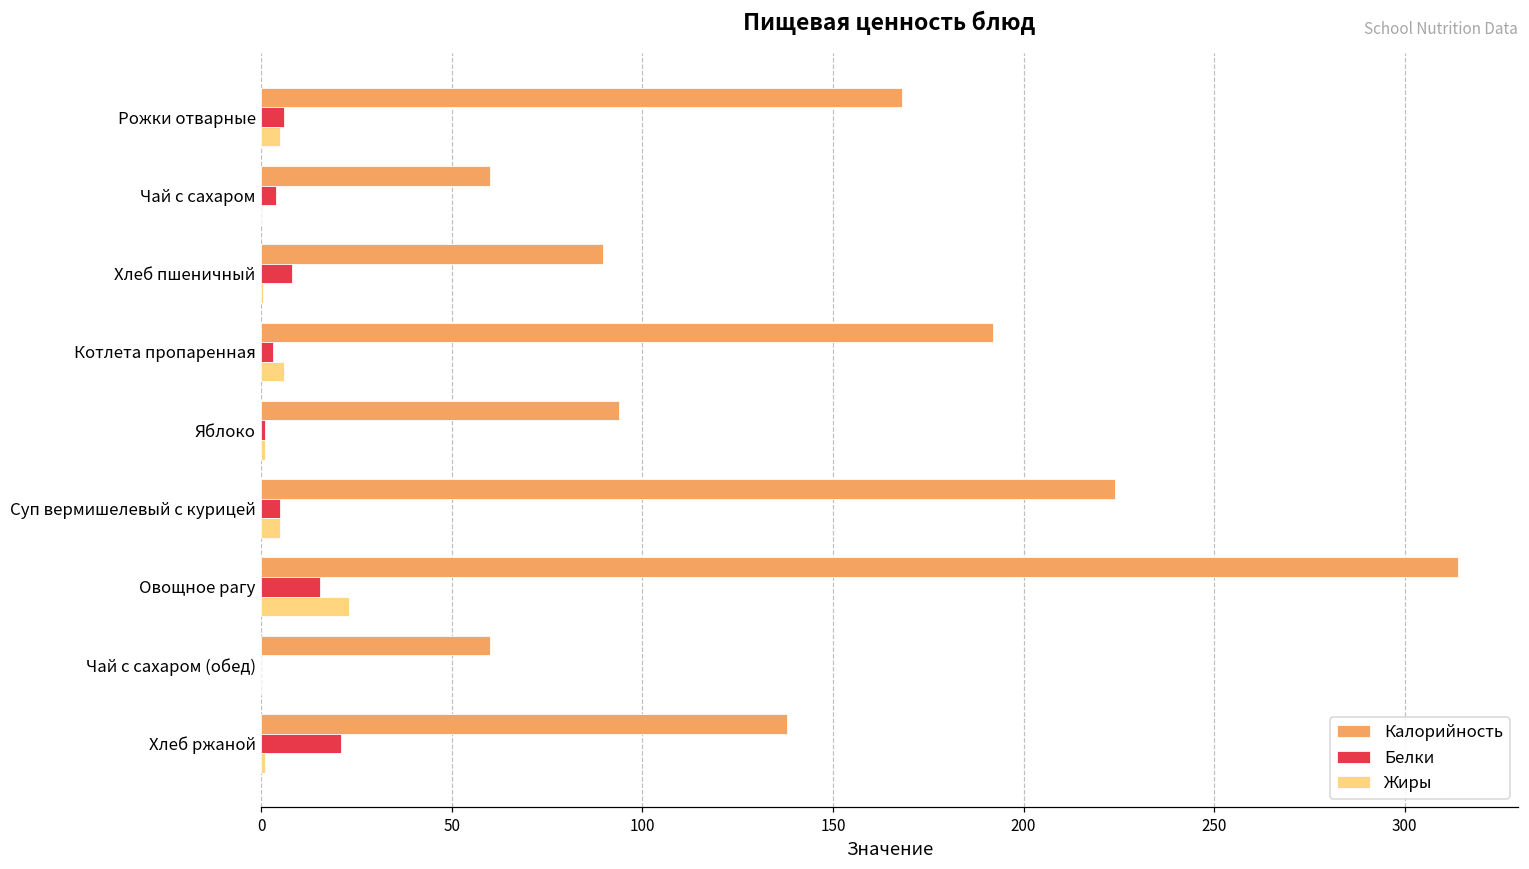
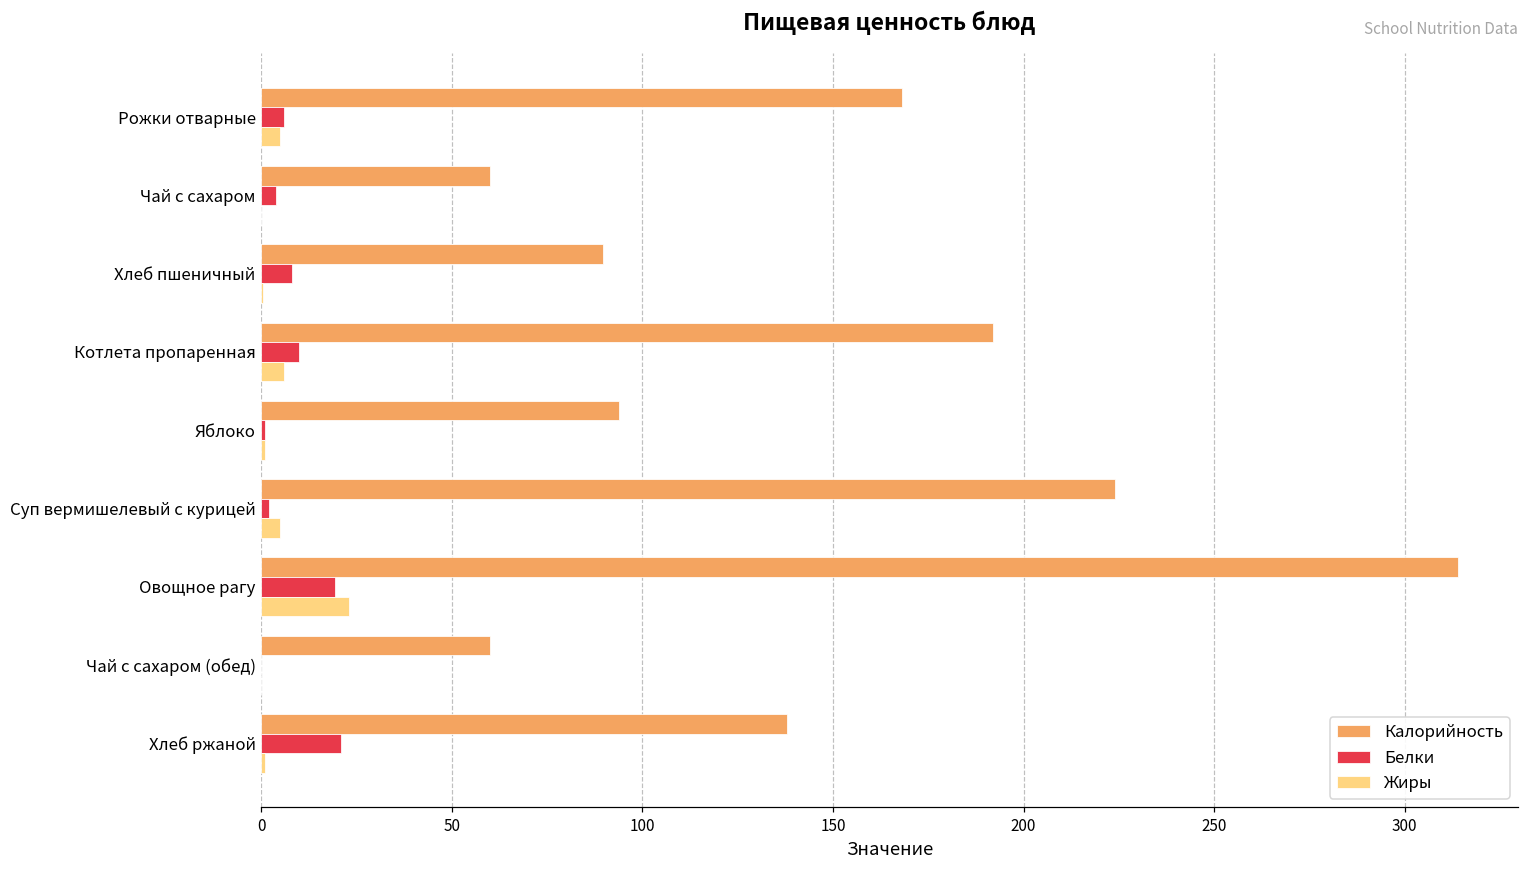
  {
    "Белки": {
      "Рожки отварные": 6,
      "Чай с сахаром": 4,
      "Хлеб пшеничный": 8,
-     "Котлета пропаренная": 3,
+     "Котлета пропаренная": 10,
      "Яблоко": 1,
-     "Суп вермишелевый с курицей": 5,
-     "Овощное рагу": 15,
+     "Суп вермишелевый с курицей": 2,
+     "Овощное рагу": 19,
      "Чай с сахаром (обед)": 0,
      "Хлеб ржаной": 21
    }
  }
